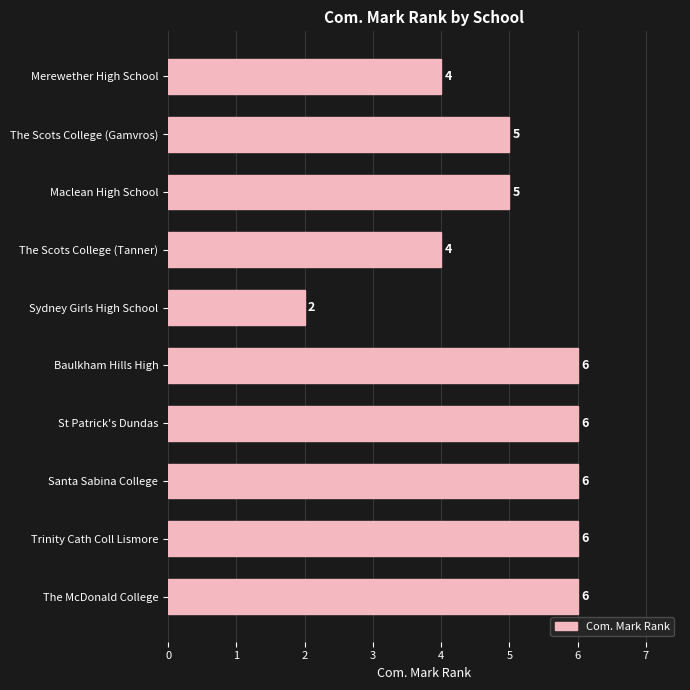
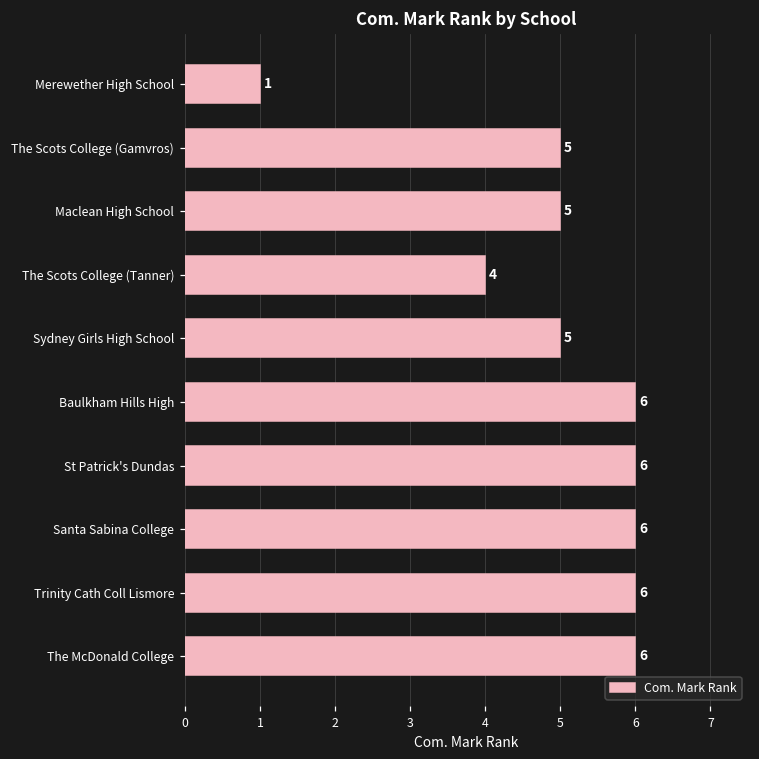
  {
-   "Merewether High School": 4,
+   "Merewether High School": 1,
    "The Scots College (Gamvros)": 5,
    "Maclean High School": 5,
    "The Scots College (Tanner)": 4,
-   "Sydney Girls High School": 2,
+   "Sydney Girls High School": 5,
    "Baulkham Hills High": 6,
    "St Patrick's Dundas": 6,
    "Santa Sabina College": 6,
    "Trinity Cath Coll Lismore": 6,
    "The McDonald College": 6
  }
